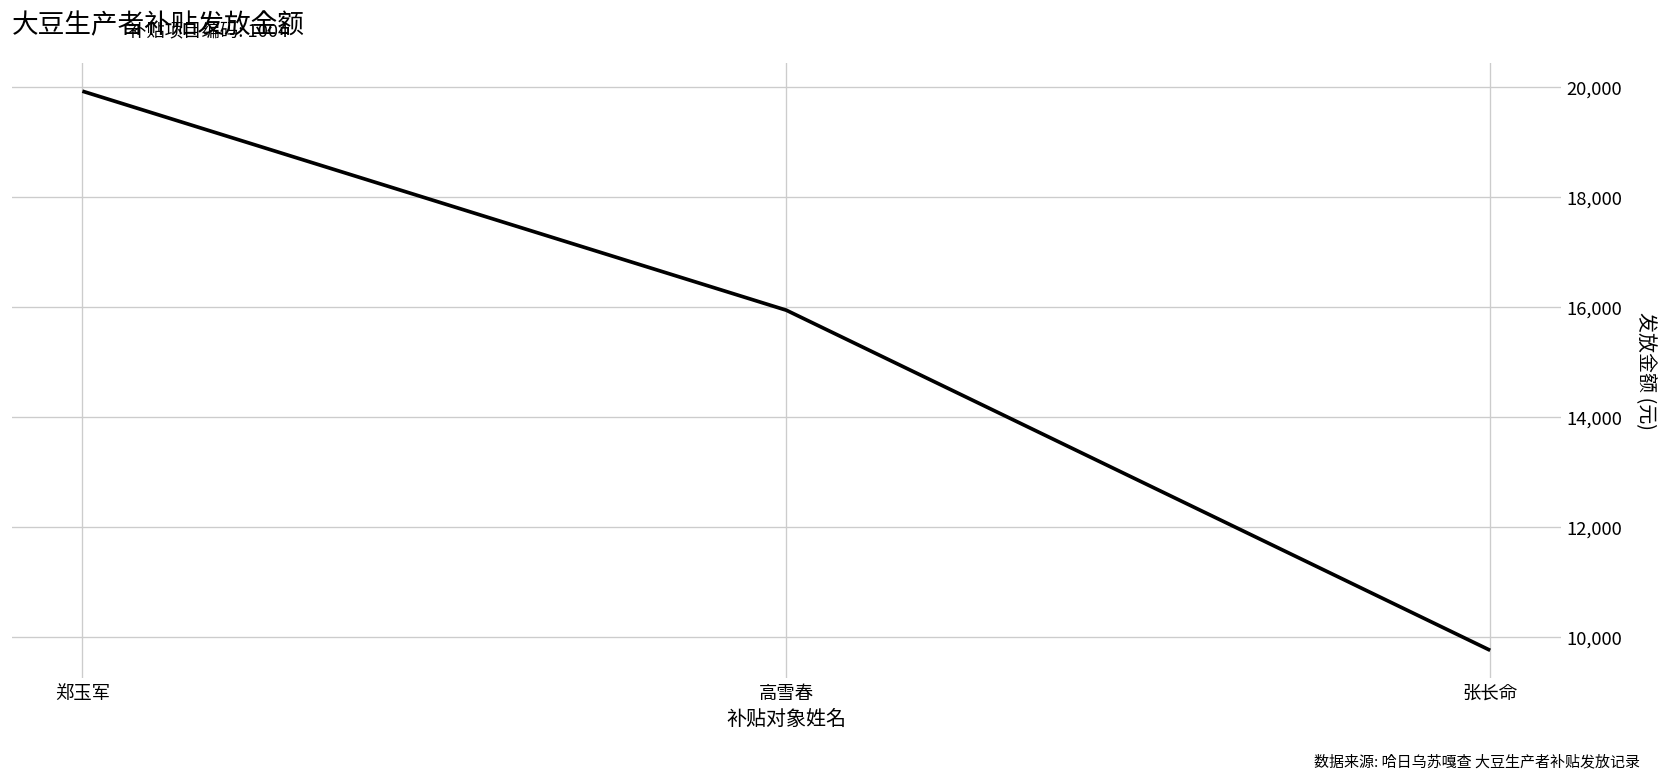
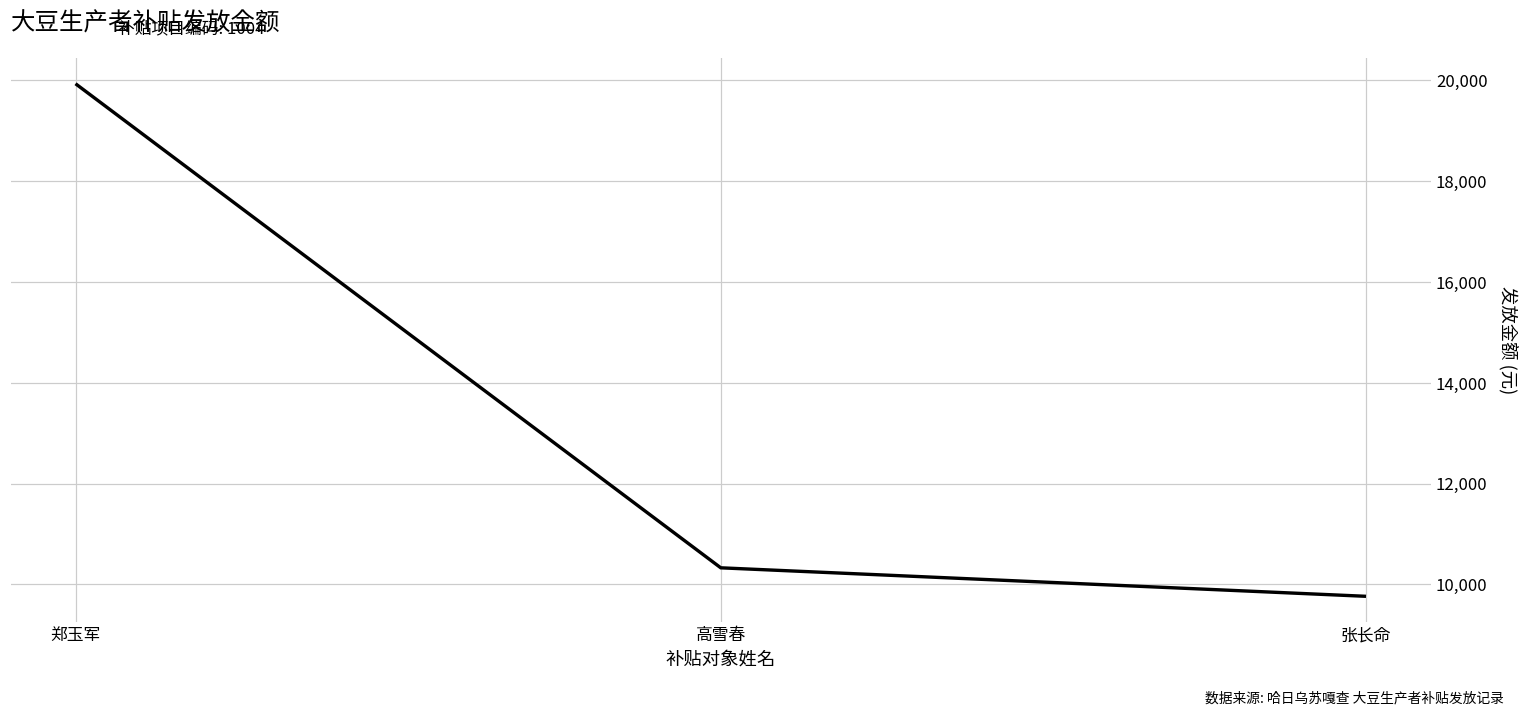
  {
    "郑玉军": "19,900",
-   "高雪春": "15,900",
+   "高雪春": "10,300",
    "张长命": "9,800"
  }
